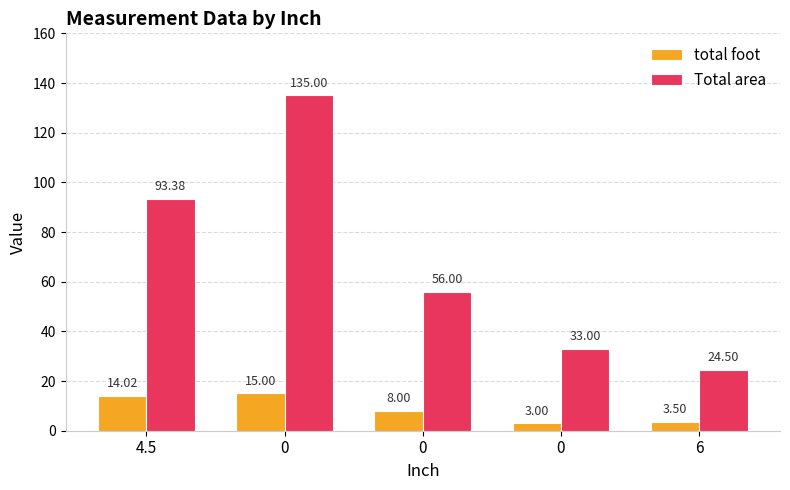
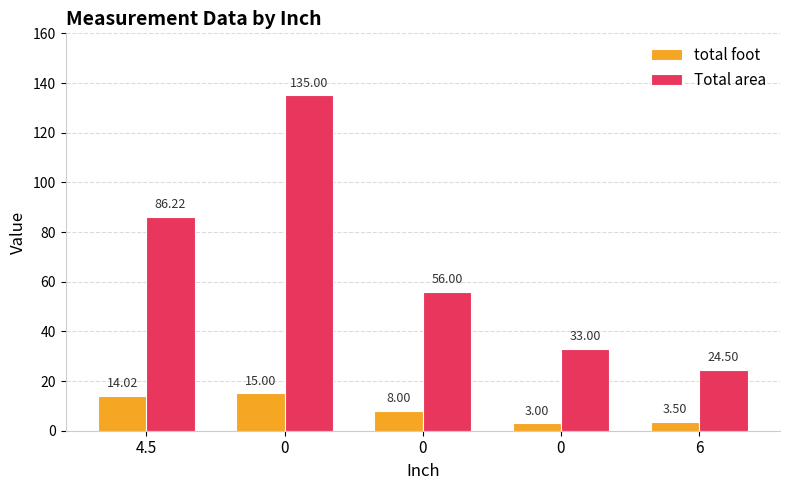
  {
    "total foot": {
      "4.5": 14.02,
      "6": 3.50
    },
    "Total area": {
-     "4.5": 93.38,
+     "4.5": 86.22,
      "6": 24.50
    }
  }
